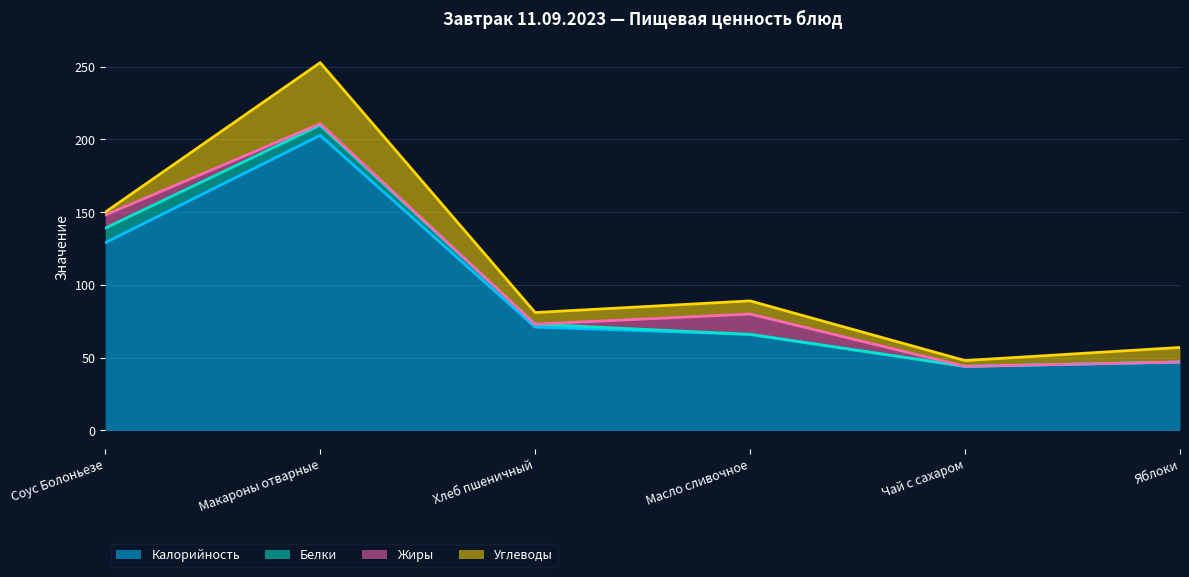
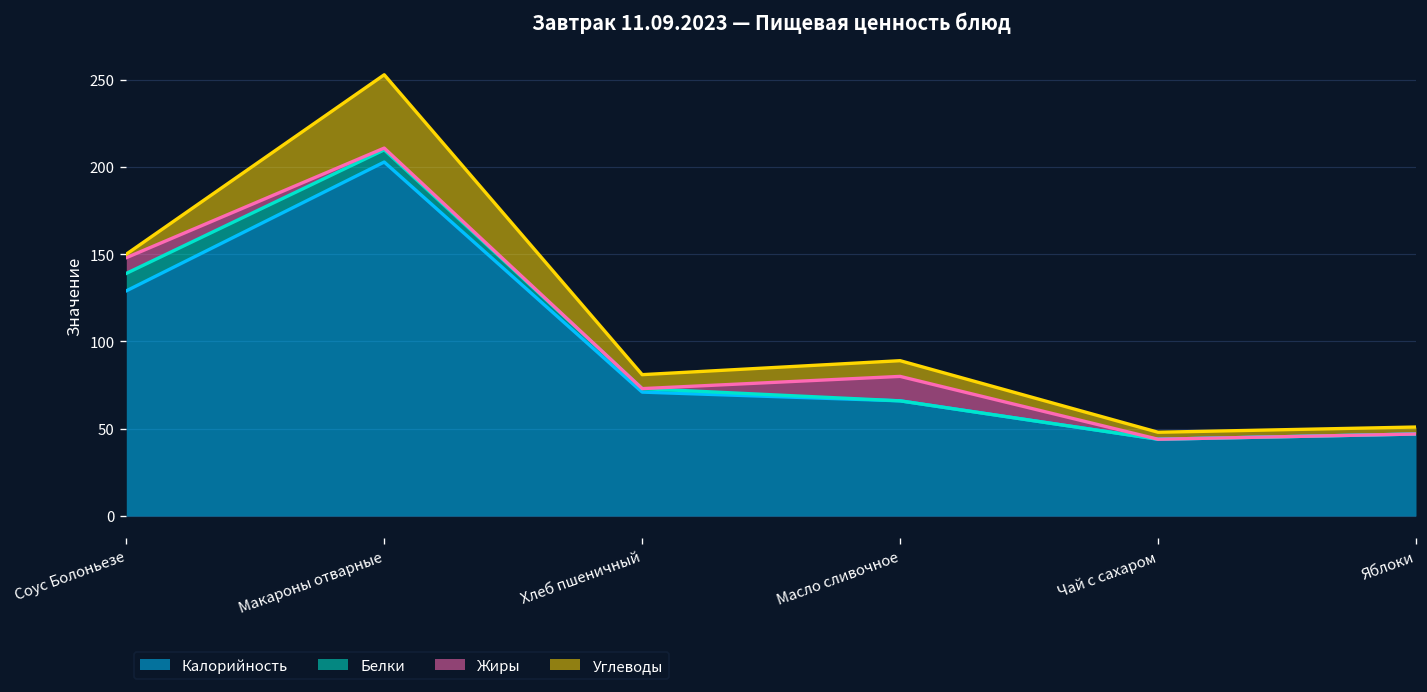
  {
    "Жиры": {
      "Соус Болоньезе": 9,
      "Масло сливочное": 14
    },
    "Углеводы": {
      "Соус Болоньезе": 2,
      "Макароны отварные": 42,
      "Хлеб пшеничный": 8,
      "Масло сливочное": 9,
      "Чай с сахаром": 4,
-     "Яблоки": 10
+     "Яблоки": 4
    }
  }
